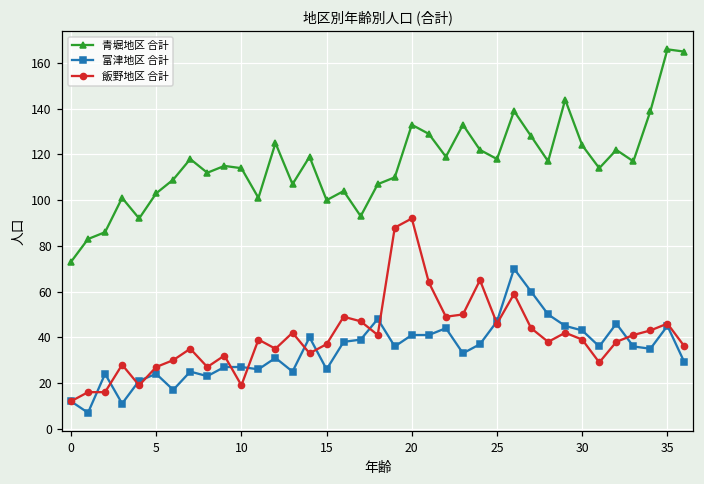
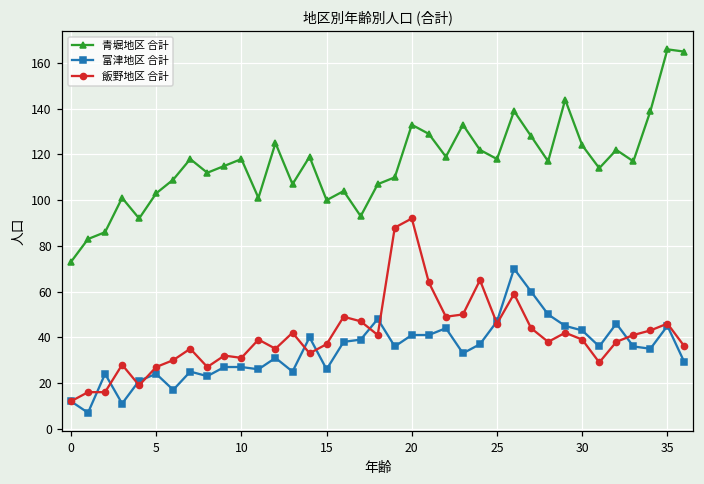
  {
    "青堀地区 合計": {
      "0": 73,
      "5": 103,
-     "10": 114,
+     "10": 118,
      "15": 100,
      "20": 133,
      "25": 118,
      "30": 124,
      "35": 166
    },
    "富津地区 合計": {
      "5": 24,
      "10": 27,
      "15": 26,
      "20": 41,
      "30": 43
    },
    "飯野地区 合計": {
      "5": 27,
-     "10": 19,
+     "10": 31,
      "15": 37,
      "20": 92,
      "30": 39
    }
  }
